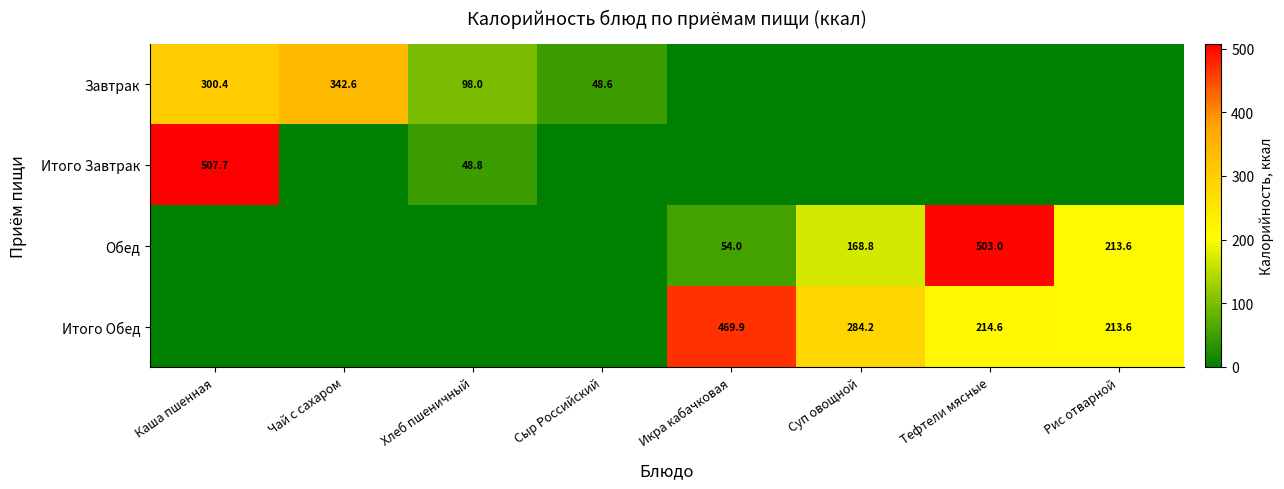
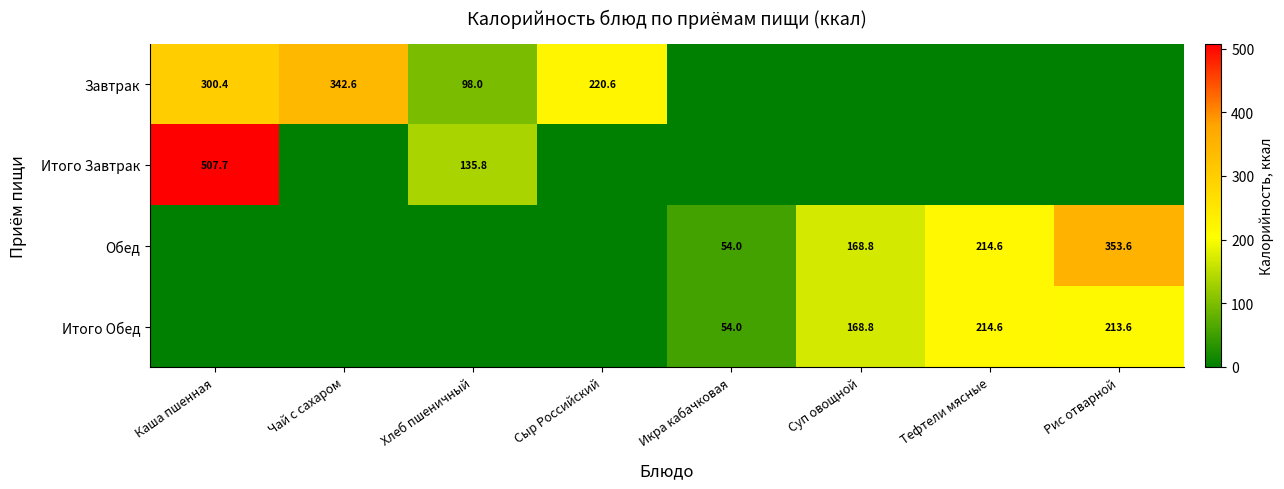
  {
    "Завтрак": {
      "Каша пшенная": 300.4,
      "Чай с сахаром": 342.6,
      "Хлеб пшеничный": 98.0,
-     "Сыр Российский": 48.6
+     "Сыр Российский": 220.6
    },
    "Итого Завтрак": {
      "Каша пшенная": 507.7,
-     "Хлеб пшеничный": 48.8
+     "Хлеб пшеничный": 135.8
    },
    "Обед": {
      "Икра кабачковая": 54.0,
      "Суп овощной": 168.8,
-     "Тефтели мясные": 503.0,
-     "Рис отварной": 213.6
+     "Тефтели мясные": 214.6,
+     "Рис отварной": 353.6
    },
    "Итого Обед": {
-     "Икра кабачковая": 469.9,
-     "Суп овощной": 284.2,
+     "Икра кабачковая": 54.0,
+     "Суп овощной": 168.8,
      "Тефтели мясные": 214.6,
      "Рис отварной": 213.6
    }
  }
